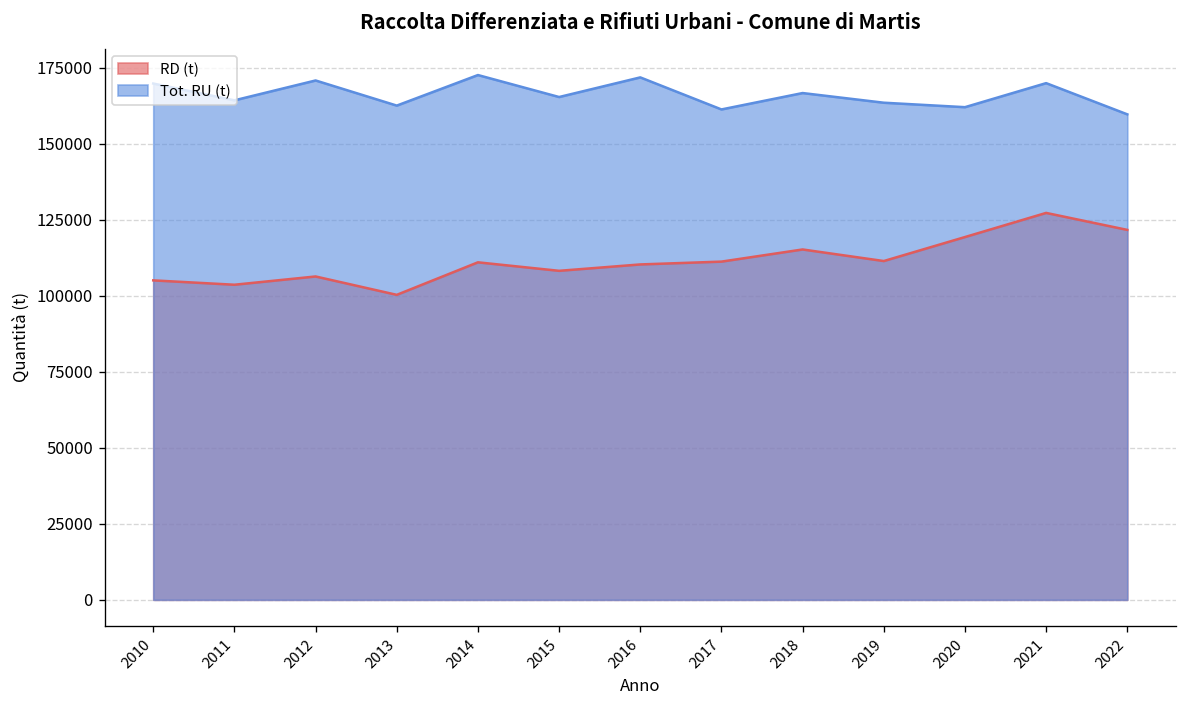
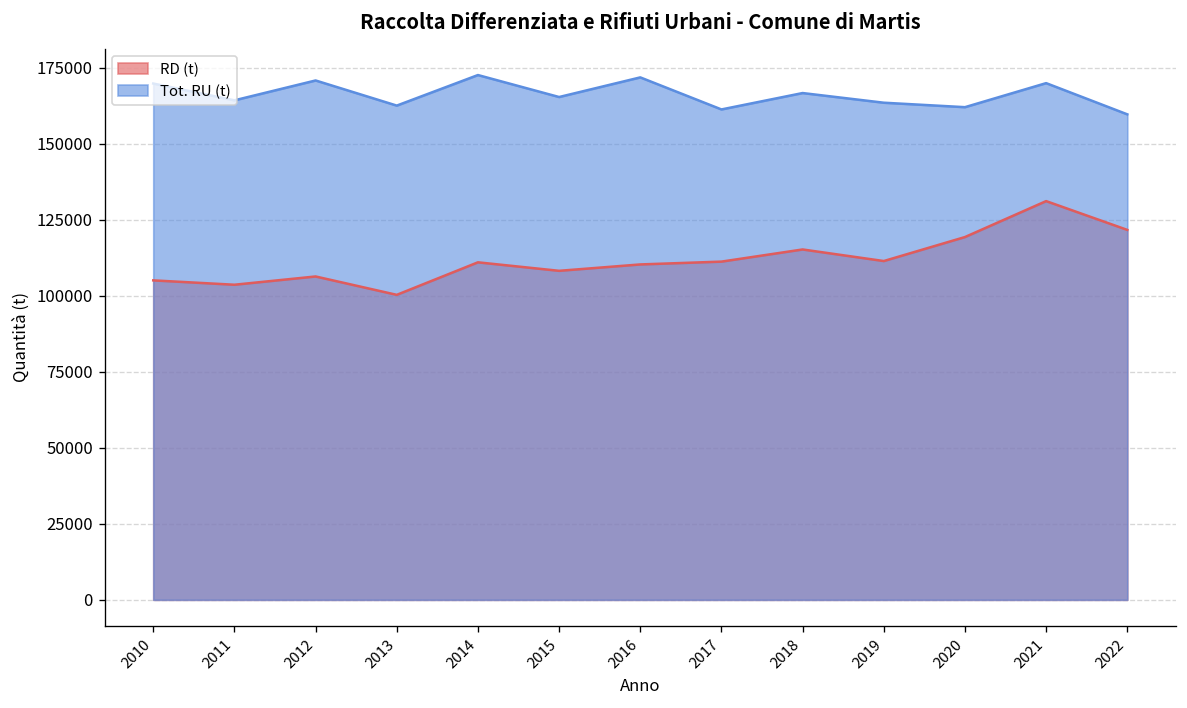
  {
    "RD (t)": {
      "2010": 105000,
      "2011": 104000,
      "2012": 106000,
      "2013": 100000,
      "2014": 111000,
      "2015": 108000,
      "2016": 110000,
      "2017": 111000,
      "2018": 115000,
      "2019": 111000,
      "2020": 119000,
-     "2021": 127000,
+     "2021": 131000,
      "2022": 122000
    },
    "Tot. RU (t)": {
      "2012": 171000,
      "2013": 163000,
      "2014": 173000,
      "2015": 165000,
      "2016": 172000,
      "2017": 161000,
      "2018": 167000,
      "2019": 163000,
      "2020": 162000,
      "2021": 170000,
      "2022": 160000
    }
  }
